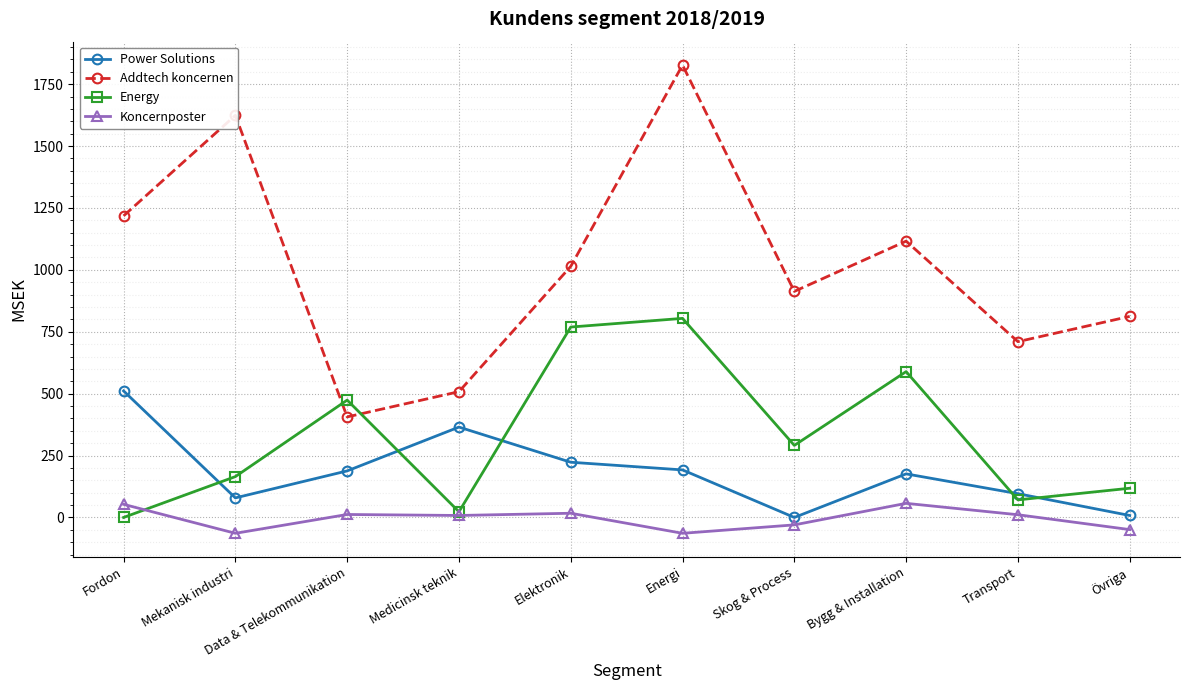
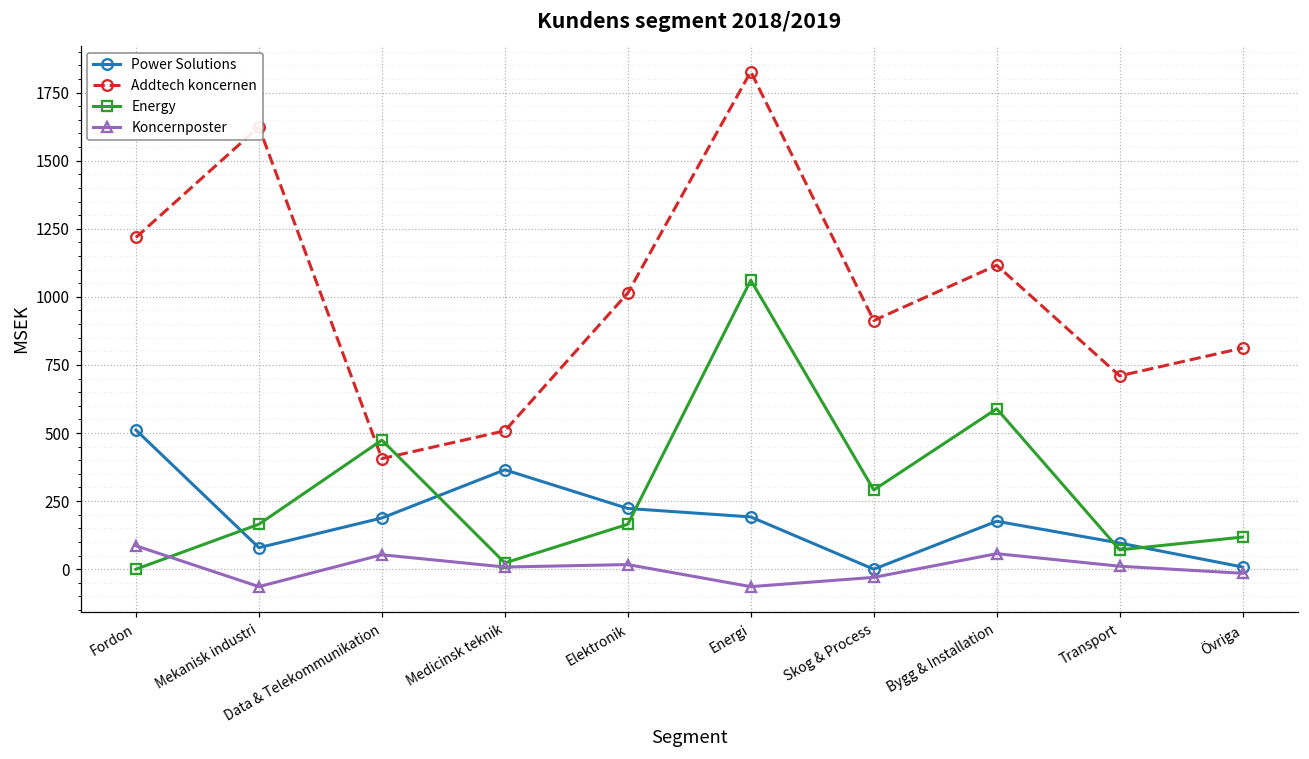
  {
    "Power Solutions": {
      "Fordon": 510,
      "Mekanisk industri": 80,
      "Data & Telekommunikation": 190,
      "Medicinsk teknik": 370,
      "Elektronik": 220,
      "Energi": 190,
      "Skog & Process": 0,
      "Bygg & Installation": 180,
      "Transport": 100,
      "Övriga": 10
    },
    "Addtech koncernen": {
      "Fordon": 1220,
      "Data & Telekommunikation": 410,
      "Medicinsk teknik": 510,
      "Elektronik": 1010,
      "Energi": 1830,
      "Skog & Process": 910,
      "Bygg & Installation": 1120,
      "Transport": 710,
      "Övriga": 810
    },
    "Energy": {
      "Fordon": 0,
      "Mekanisk industri": 170,
      "Data & Telekommunikation": 470,
      "Medicinsk teknik": 20,
-     "Elektronik": 770,
-     "Energi": 800,
+     "Elektronik": 170,
+     "Energi": 1060,
      "Skog & Process": 290,
      "Bygg & Installation": 590,
      "Transport": 70,
      "Övriga": 120
    },
    "Koncernposter": {
-     "Fordon": 50,
+     "Fordon": 90,
      "Mekanisk industri": -60,
-     "Data & Telekommunikation": 10,
+     "Data & Telekommunikation": 50,
      "Medicinsk teknik": 10,
      "Elektronik": 20,
      "Energi": -60,
      "Skog & Process": -30,
      "Bygg & Installation": 60,
      "Transport": 10,
-     "Övriga": -50
+     "Övriga": -20
    }
  }
